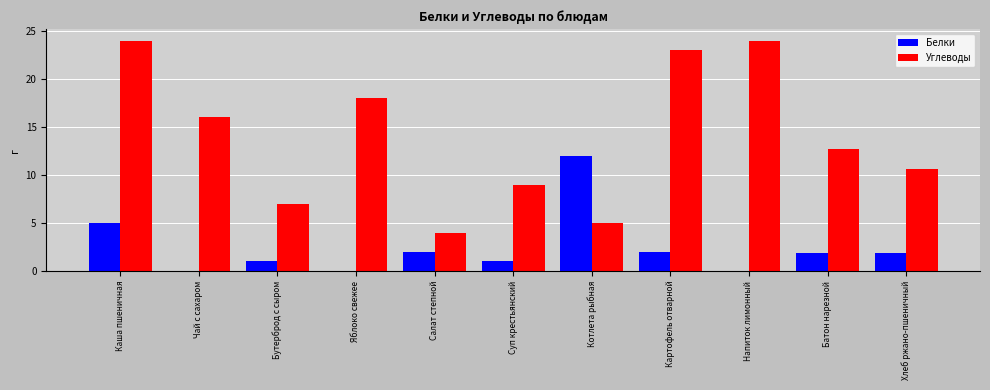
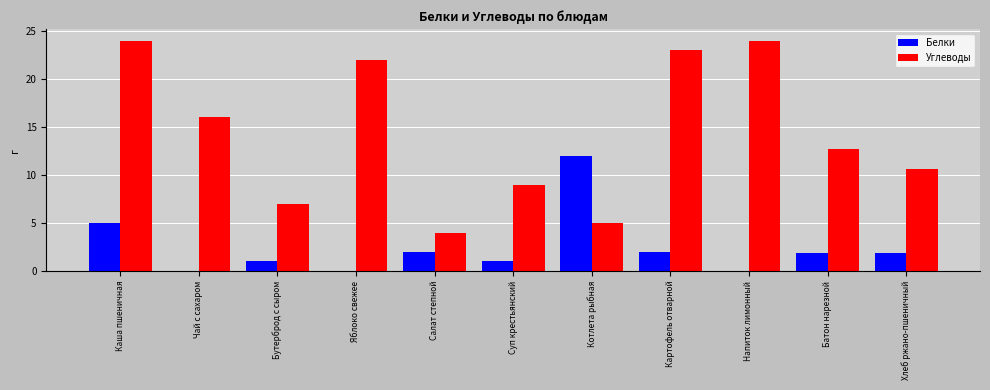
  {
    "Белки": {
      "Каша пшеничная": 5,
      "Чай с сахаром": 0,
      "Бутерброд с сыром": 1,
      "Яблоко свежее": 0,
      "Салат степной": 2,
      "Суп крестьянский": 1,
      "Котлета рыбная": 12,
      "Картофель отварной": 2,
      "Напиток лимонный": 0,
      "Батон нарезной": 2,
      "Хлеб ржано-пшеничный": 2
    },
    "Углеводы": {
      "Каша пшеничная": 24,
      "Чай с сахаром": 16,
      "Бутерброд с сыром": 7,
-     "Яблоко свежее": 18,
+     "Яблоко свежее": 22,
      "Салат степной": 4,
      "Суп крестьянский": 9,
      "Котлета рыбная": 5,
      "Картофель отварной": 23,
      "Напиток лимонный": 24,
      "Батон нарезной": 13,
      "Хлеб ржано-пшеничный": 11
    }
  }
